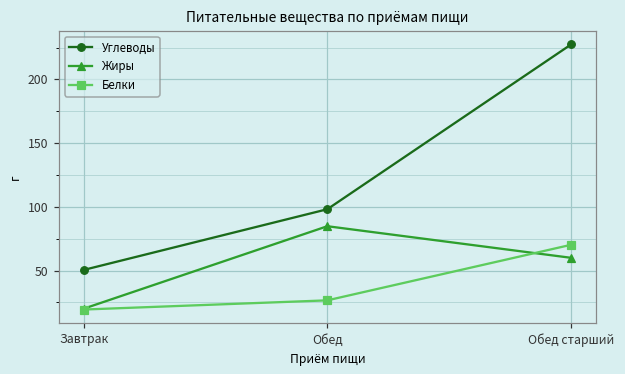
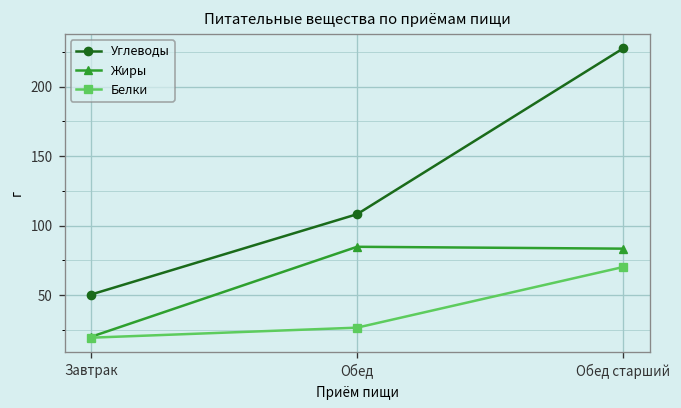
  {
    "Углеводы": {
      "Завтрак": 50,
-     "Обед": 98,
+     "Обед": 108,
      "Обед старший": 228
    },
    "Жиры": {
      "Обед": 85,
-     "Обед старший": 60
+     "Обед старший": 83
    },
    "Белки": {
      "Обед": 27,
      "Обед старший": 70
    }
  }
